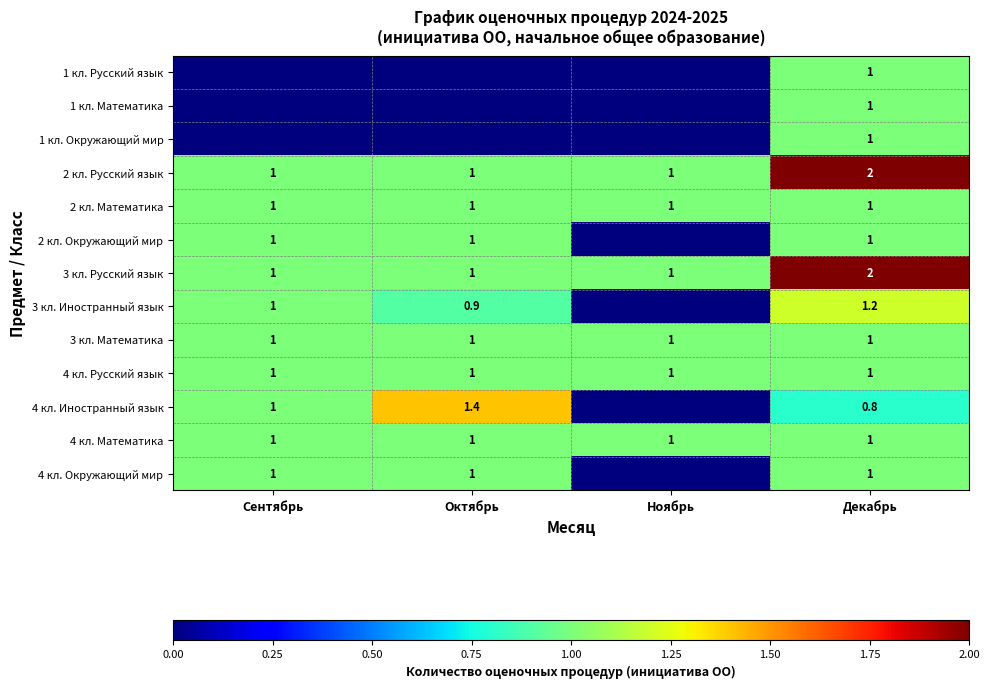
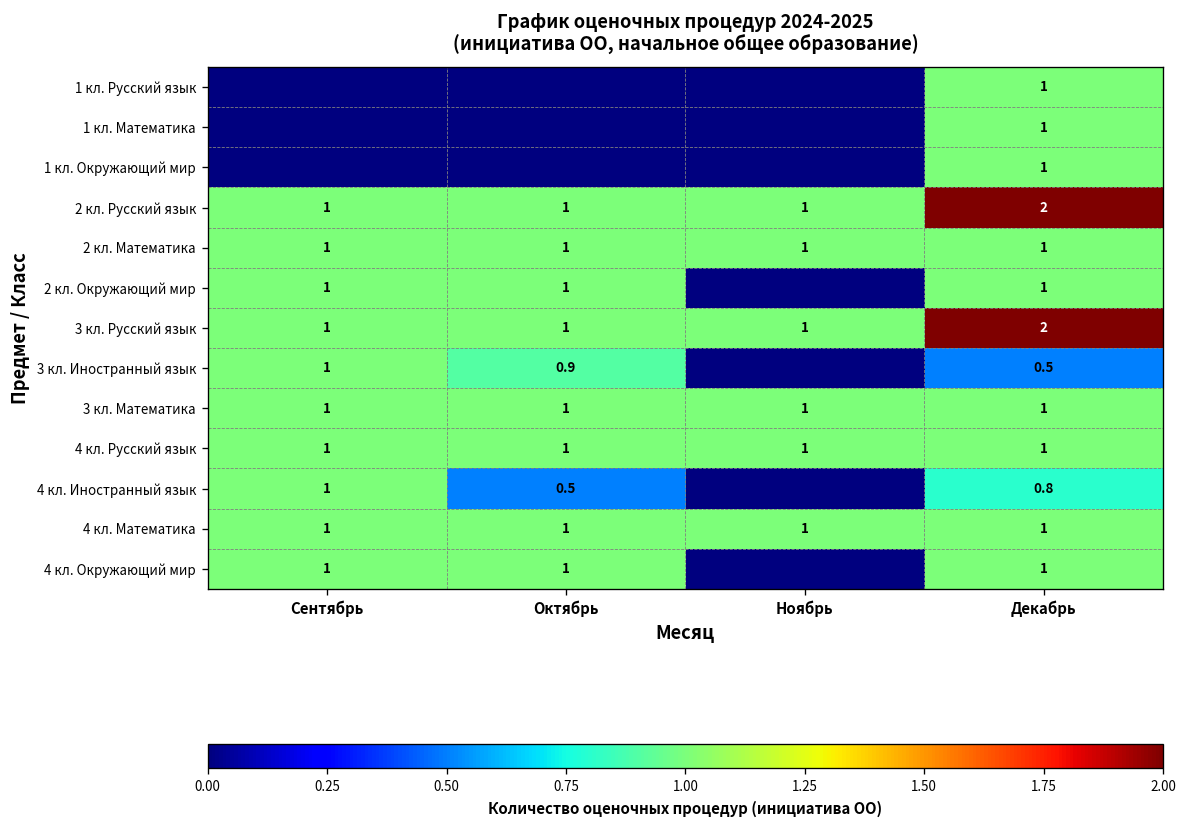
  {
    "1 кл. Русский язык": {
      "Декабрь": 1
    },
    "1 кл. Математика": {
      "Декабрь": 1
    },
    "1 кл. Окружающий мир": {
      "Декабрь": 1
    },
    "2 кл. Русский язык": {
      "Сентябрь": 1,
      "Октябрь": 1,
      "Ноябрь": 1,
      "Декабрь": 2
    },
    "2 кл. Математика": {
      "Сентябрь": 1,
      "Октябрь": 1,
      "Ноябрь": 1,
      "Декабрь": 1
    },
    "2 кл. Окружающий мир": {
      "Сентябрь": 1,
      "Октябрь": 1,
      "Декабрь": 1
    },
    "3 кл. Русский язык": {
      "Сентябрь": 1,
      "Октябрь": 1,
      "Ноябрь": 1,
      "Декабрь": 2
    },
    "3 кл. Иностранный язык": {
      "Сентябрь": 1,
      "Октябрь": 0.9,
-     "Декабрь": 1.2
+     "Декабрь": 0.5
    },
    "3 кл. Математика": {
      "Сентябрь": 1,
      "Октябрь": 1,
      "Ноябрь": 1,
      "Декабрь": 1
    },
    "4 кл. Русский язык": {
      "Сентябрь": 1,
      "Октябрь": 1,
      "Ноябрь": 1,
      "Декабрь": 1
    },
    "4 кл. Иностранный язык": {
      "Сентябрь": 1,
-     "Октябрь": 1.4,
+     "Октябрь": 0.5,
      "Декабрь": 0.8
    },
    "4 кл. Математика": {
      "Сентябрь": 1,
      "Октябрь": 1,
      "Ноябрь": 1,
      "Декабрь": 1
    },
    "4 кл. Окружающий мир": {
      "Сентябрь": 1,
      "Октябрь": 1,
      "Декабрь": 1
    }
  }
